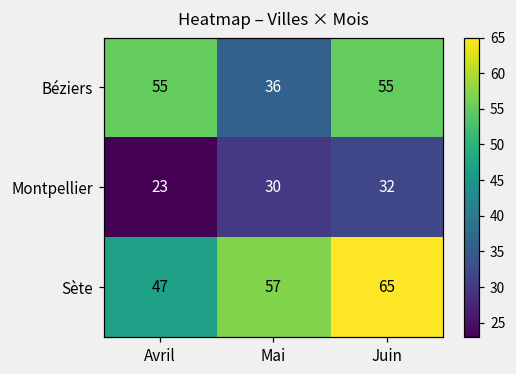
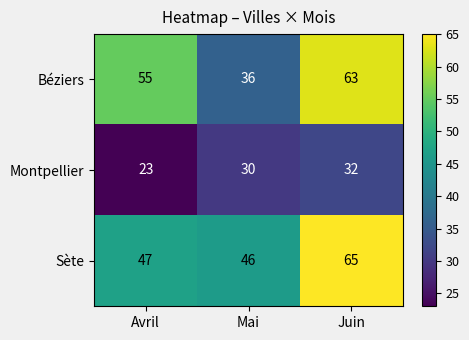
  {
    "Béziers": {
      "Avril": 55,
      "Mai": 36,
-     "Juin": 55
+     "Juin": 63
    },
    "Montpellier": {
      "Avril": 23,
      "Mai": 30,
      "Juin": 32
    },
    "Sète": {
      "Avril": 47,
-     "Mai": 57,
+     "Mai": 46,
      "Juin": 65
    }
  }
